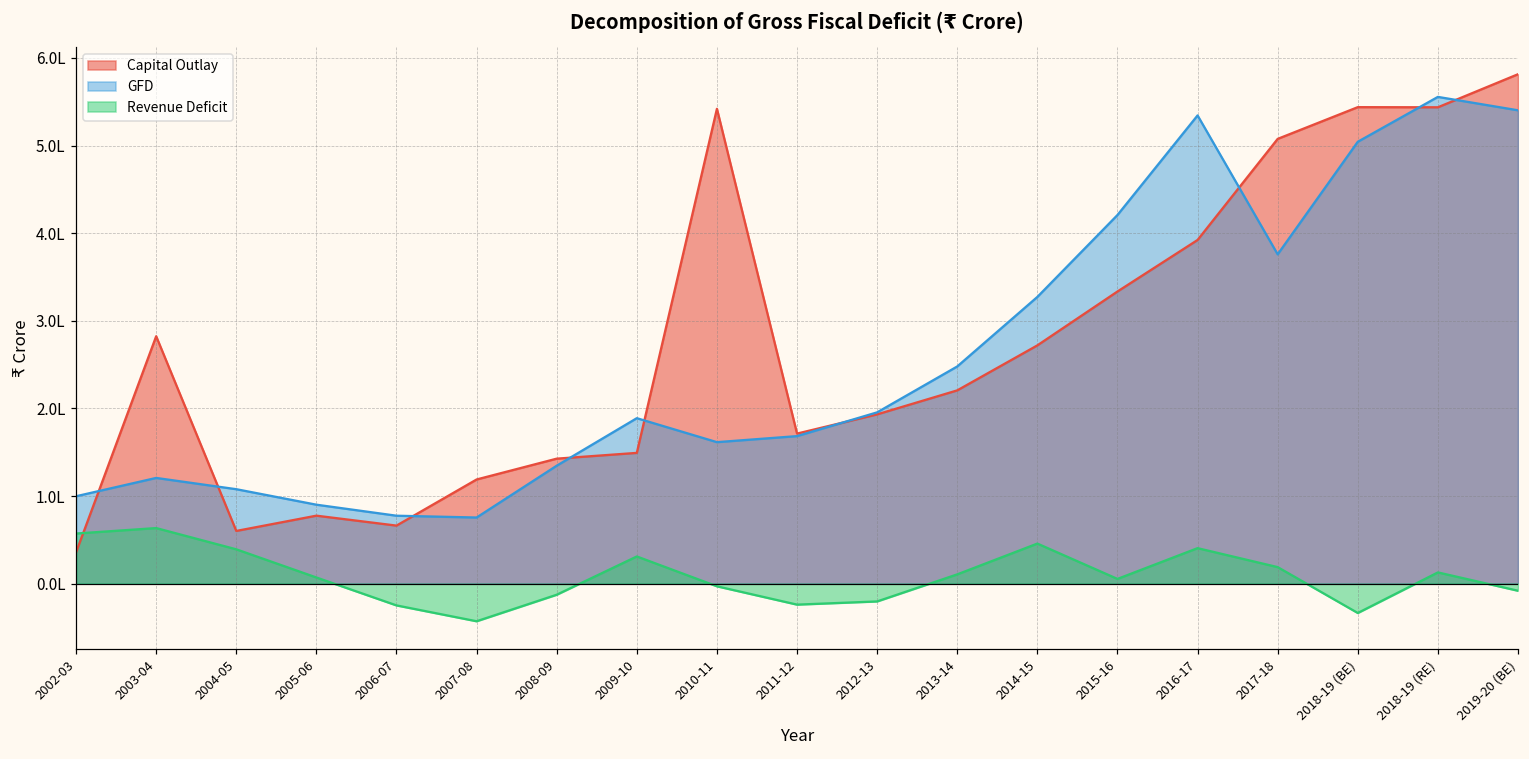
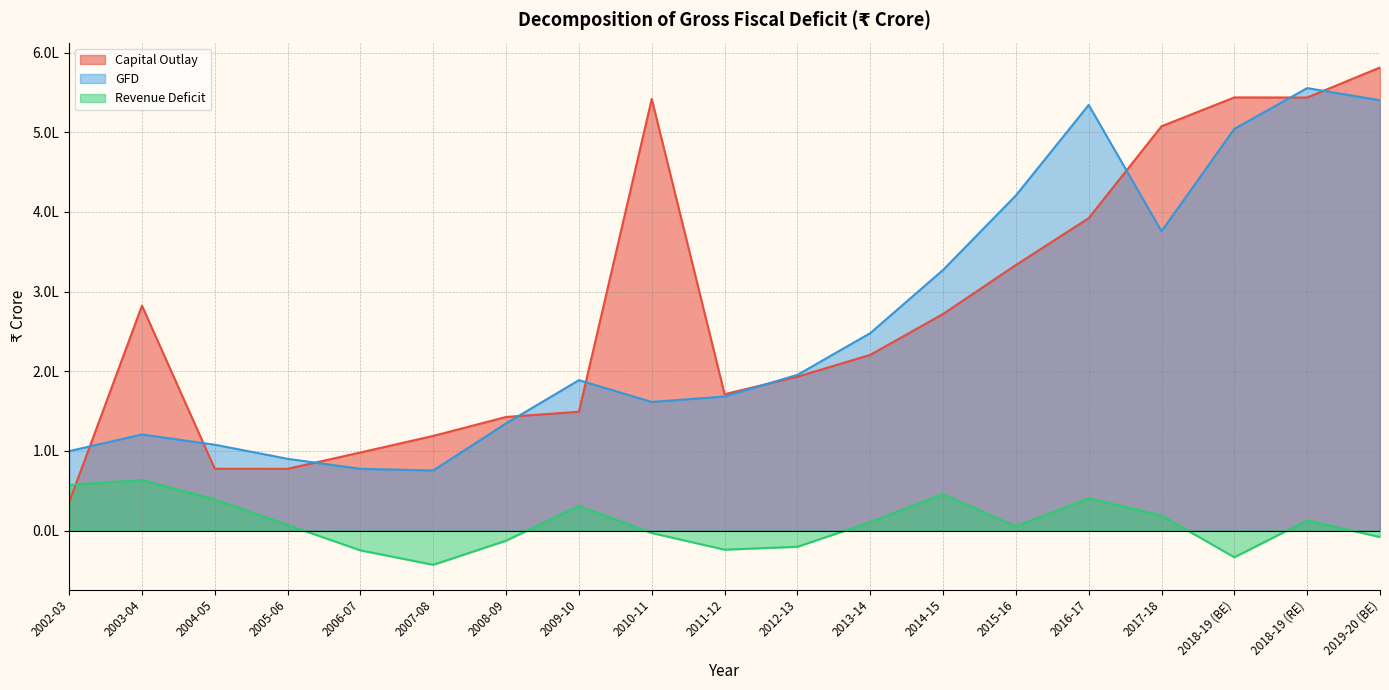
  {
    "Capital Outlay": {
      "2002-03": "0.4L",
      "2003-04": "2.8L",
-     "2004-05": "0.6L",
+     "2004-05": "0.8L",
      "2005-06": "0.8L",
-     "2006-07": "0.7L",
+     "2006-07": "1.0L",
      "2007-08": "1.2L",
      "2008-09": "1.4L",
      "2009-10": "1.5L",
      "2010-11": "5.4L",
      "2013-14": "2.2L",
      "2014-15": "2.7L",
      "2015-16": "3.3L",
      "2016-17": "3.9L",
      "2017-18": "5.1L",
      "2018-19 (BE)": "5.4L",
      "2018-19 (RE)": "5.4L",
      "2019-20 (BE)": "5.8L"
    },
    "GFD": {
      "2002-03": "1.0L",
      "2003-04": "1.2L",
      "2004-05": "1.1L",
      "2005-06": "0.9L",
      "2006-07": "0.8L",
      "2007-08": "0.8L",
      "2008-09": "1.3L",
      "2009-10": "1.9L",
      "2010-11": "1.6L",
      "2013-14": "2.5L",
      "2014-15": "3.3L",
      "2015-16": "4.2L",
      "2016-17": "5.3L",
      "2017-18": "3.8L",
      "2018-19 (BE)": "5.0L",
      "2018-19 (RE)": "5.6L",
      "2019-20 (BE)": "5.4L"
    }
  }
